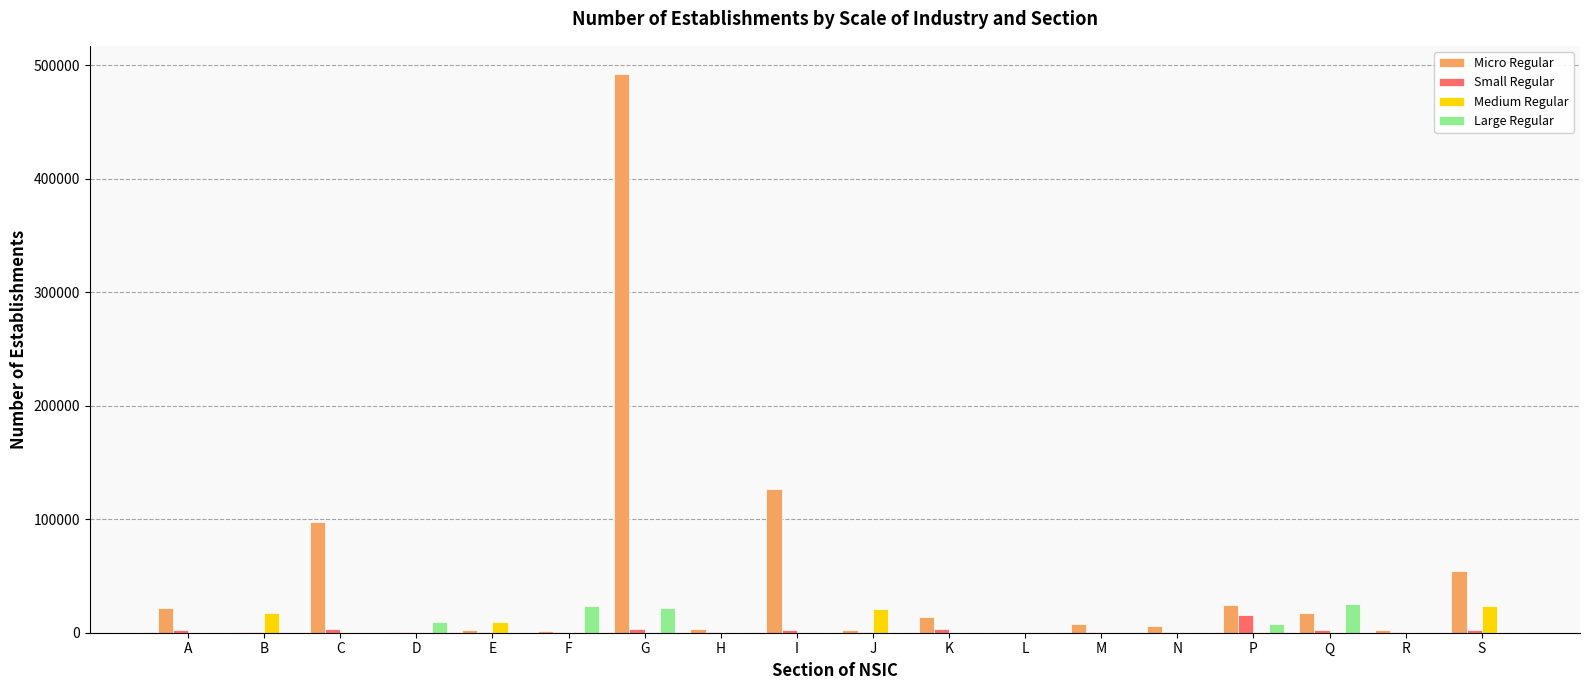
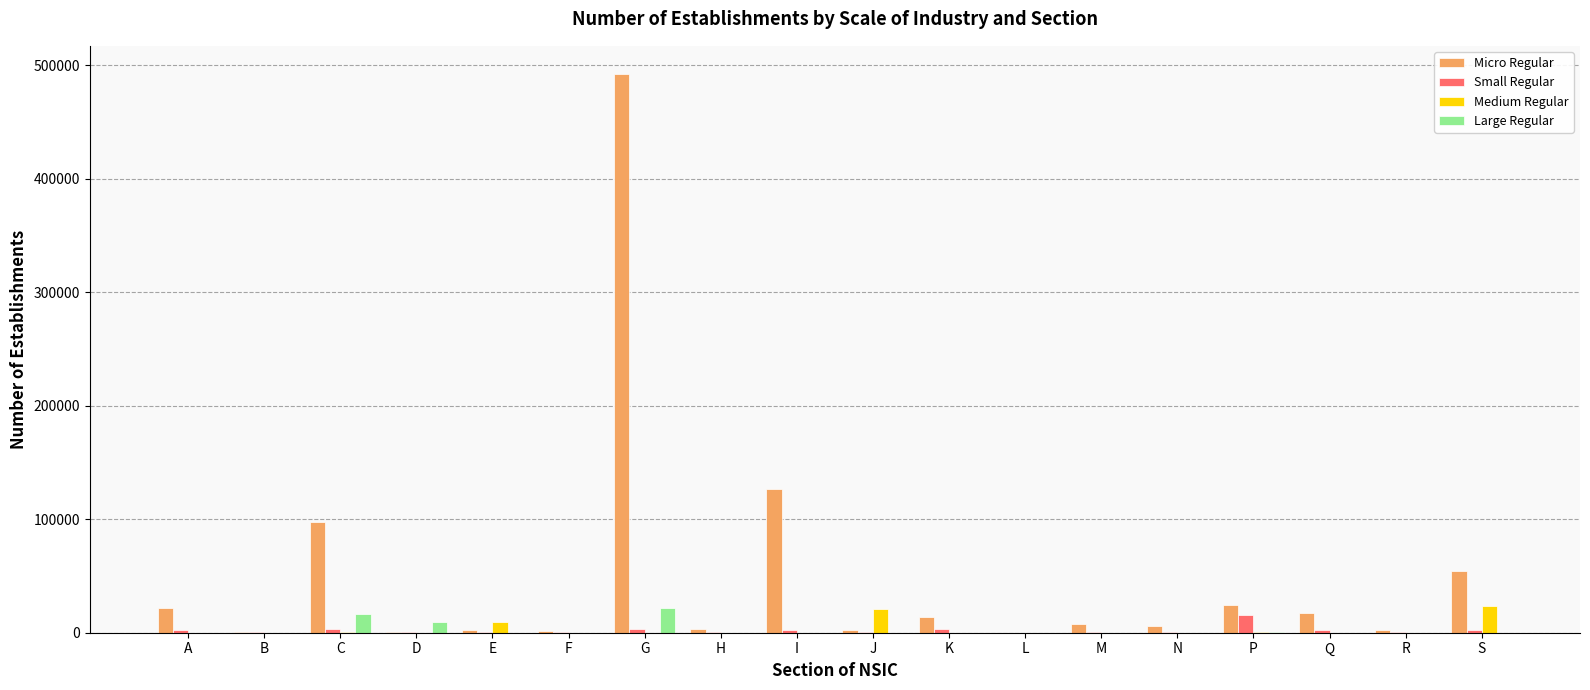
  {
    "Medium Regular": {
-     "B": 18000,
+     "B": 0,
      "E": 9000,
      "J": 21000,
      "S": 23000
    },
    "Large Regular": {
-     "C": 1000,
+     "C": 16000,
      "D": 10000,
-     "F": 23000,
+     "F": 0,
      "G": 22000,
      "L": 0,
-     "P": 8000,
-     "Q": 26000
+     "P": 0,
+     "Q": 0
    }
  }
